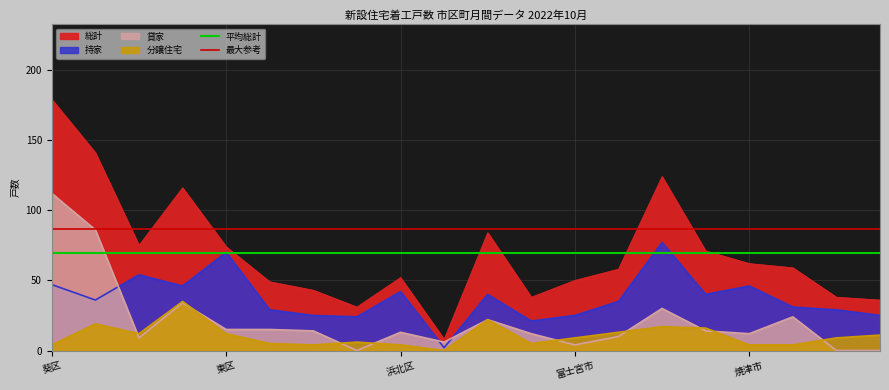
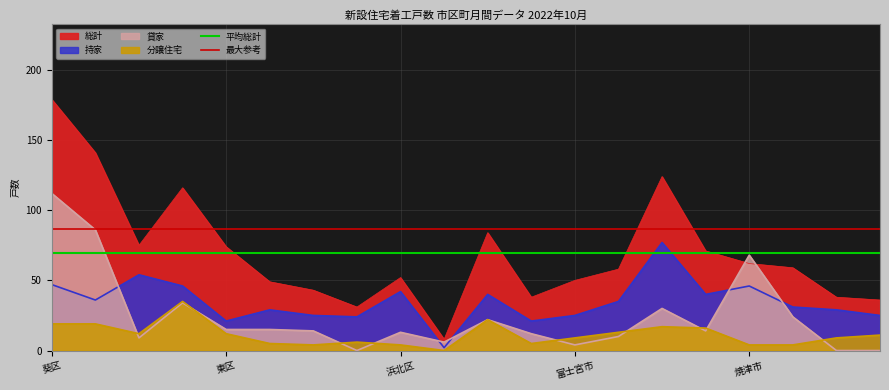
  {
    "総計": {
      "葵区": 179,
      "東区": 74,
      "浜北区": 52,
      "富士宮市": 50,
      "焼津市": 62
    },
    "持家": {
      "葵区": 47,
-     "東区": 70,
+     "東区": 21,
      "浜北区": 42,
      "富士宮市": 25,
      "焼津市": 46
    },
    "貸家": {
      "葵区": 112,
      "東区": 15,
      "浜北区": 13,
      "富士宮市": 4,
-     "焼津市": 12
+     "焼津市": 68
    },
    "分譲住宅": {
-     "葵区": 4,
+     "葵区": 19,
      "東区": 12,
      "浜北区": 4,
      "富士宮市": 9,
      "焼津市": 4
    }
  }
